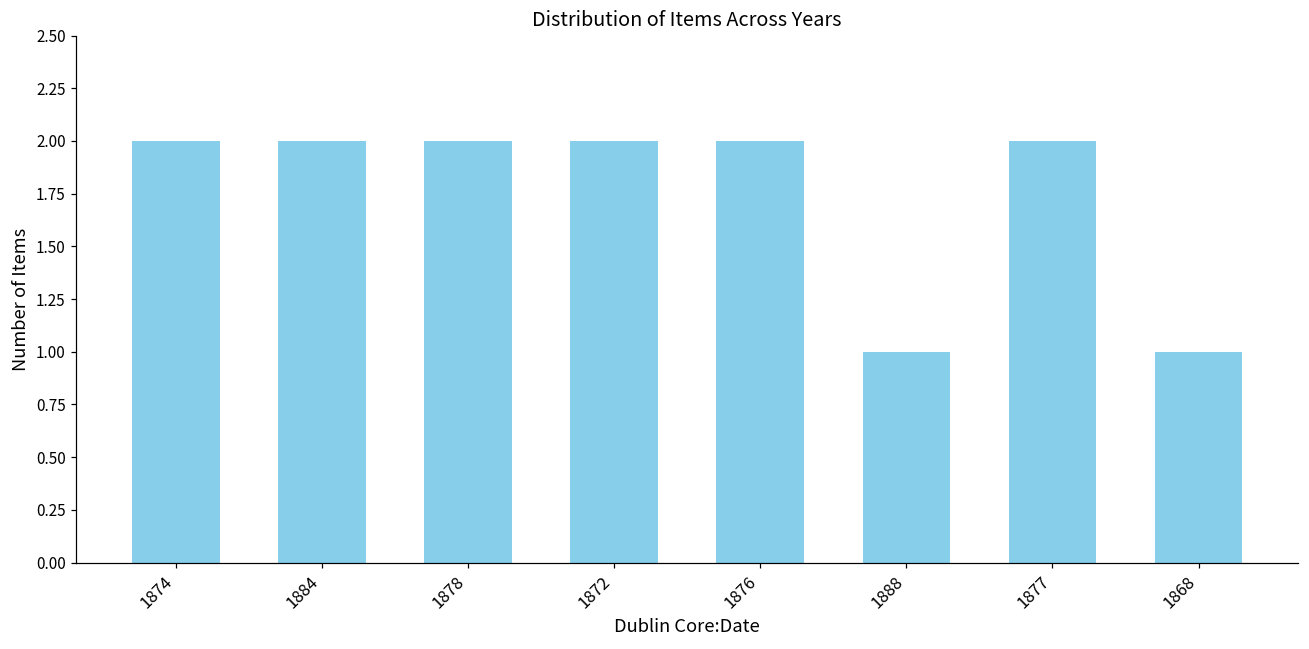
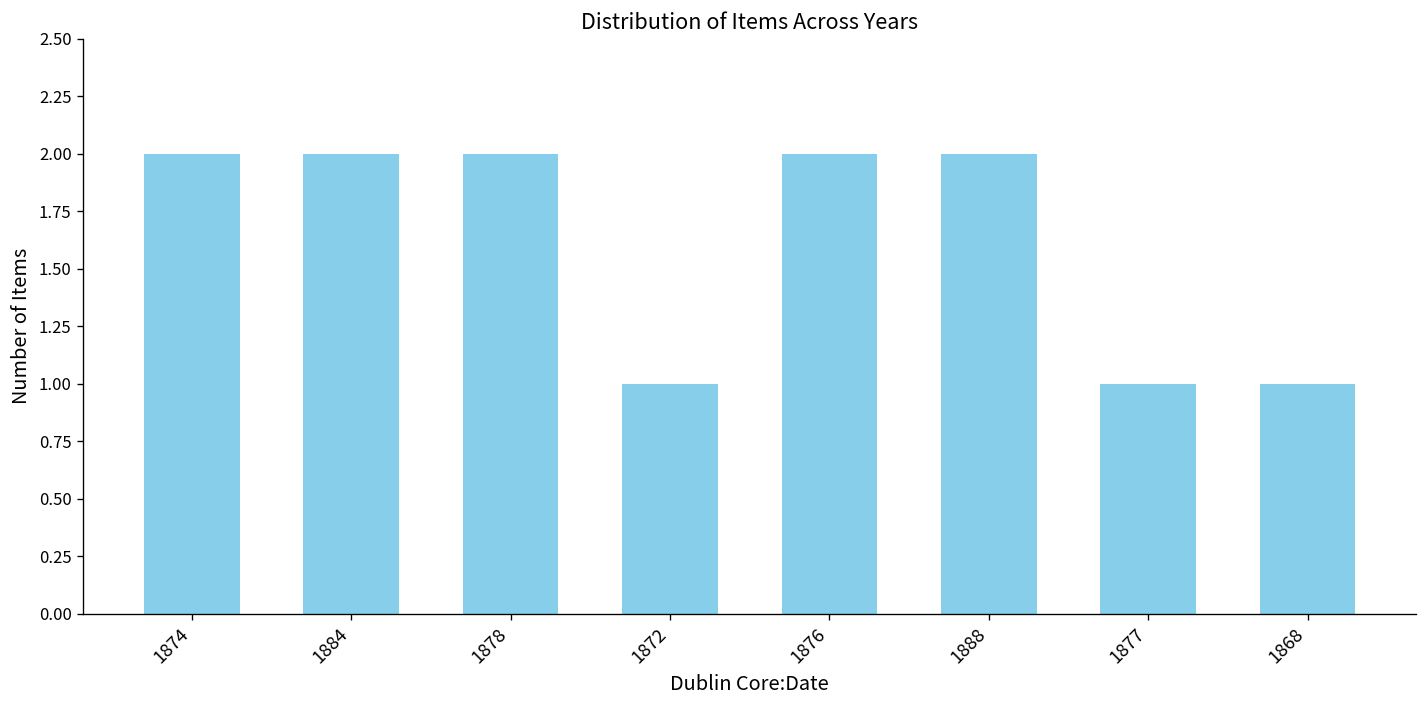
  {
    "1874": 2,
    "1884": 2,
    "1878": 2,
-   "1872": 2,
+   "1872": 1,
    "1876": 2,
-   "1888": 1,
-   "1877": 2,
+   "1888": 2,
+   "1877": 1,
    "1868": 1
  }
